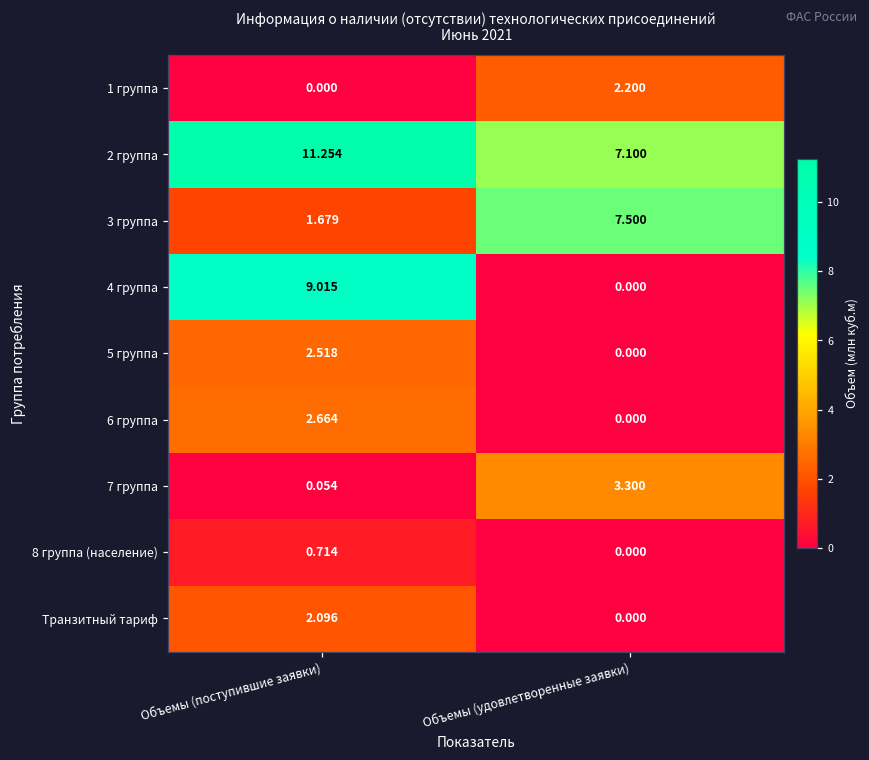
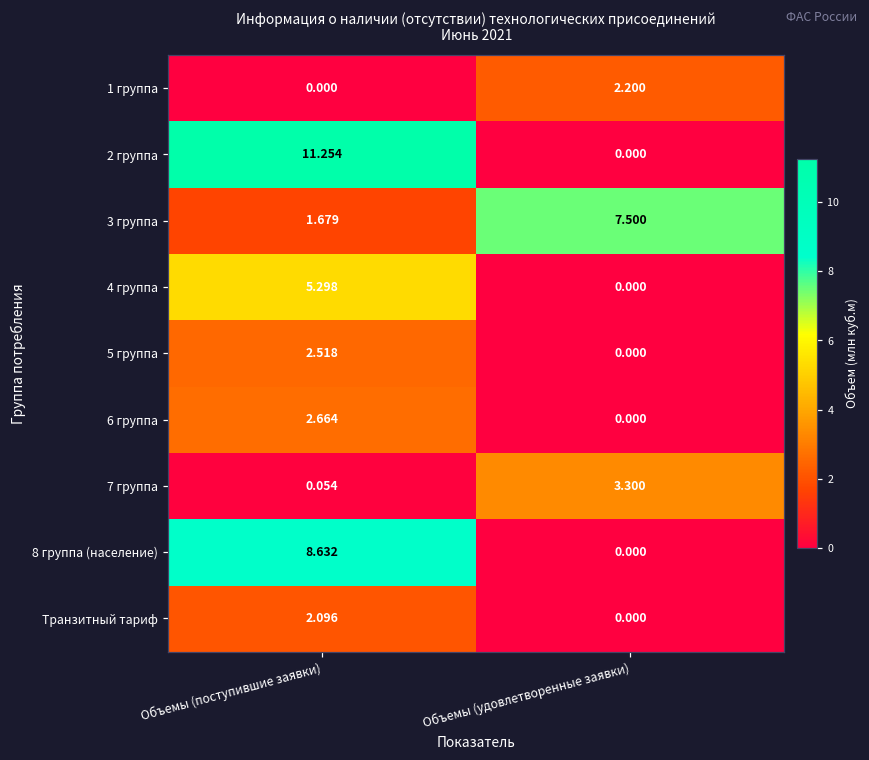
  {
    "1 группа": {
      "Объемы (поступившие заявки)": 0.000,
      "Объемы (удовлетворенные заявки)": 2.200
    },
    "2 группа": {
      "Объемы (поступившие заявки)": 11.254,
-     "Объемы (удовлетворенные заявки)": 7.100
+     "Объемы (удовлетворенные заявки)": 0.000
    },
    "3 группа": {
      "Объемы (поступившие заявки)": 1.679,
      "Объемы (удовлетворенные заявки)": 7.500
    },
    "4 группа": {
-     "Объемы (поступившие заявки)": 9.015,
+     "Объемы (поступившие заявки)": 5.298,
      "Объемы (удовлетворенные заявки)": 0.000
    },
    "5 группа": {
      "Объемы (поступившие заявки)": 2.518,
      "Объемы (удовлетворенные заявки)": 0.000
    },
    "6 группа": {
      "Объемы (поступившие заявки)": 2.664,
      "Объемы (удовлетворенные заявки)": 0.000
    },
    "7 группа": {
      "Объемы (поступившие заявки)": 0.054,
      "Объемы (удовлетворенные заявки)": 3.300
    },
    "8 группа (население)": {
-     "Объемы (поступившие заявки)": 0.714,
+     "Объемы (поступившие заявки)": 8.632,
      "Объемы (удовлетворенные заявки)": 0.000
    },
    "Транзитный тариф": {
      "Объемы (поступившие заявки)": 2.096,
      "Объемы (удовлетворенные заявки)": 0.000
    }
  }
